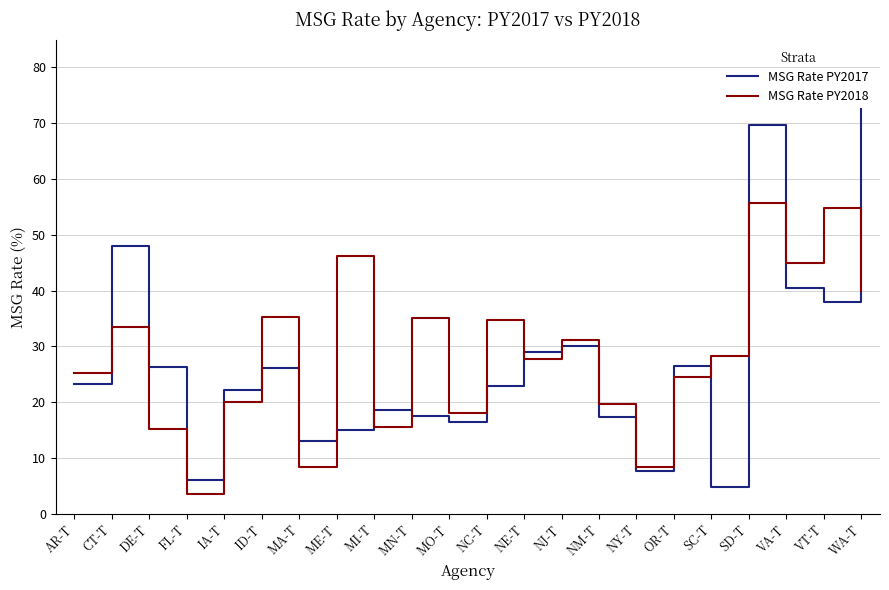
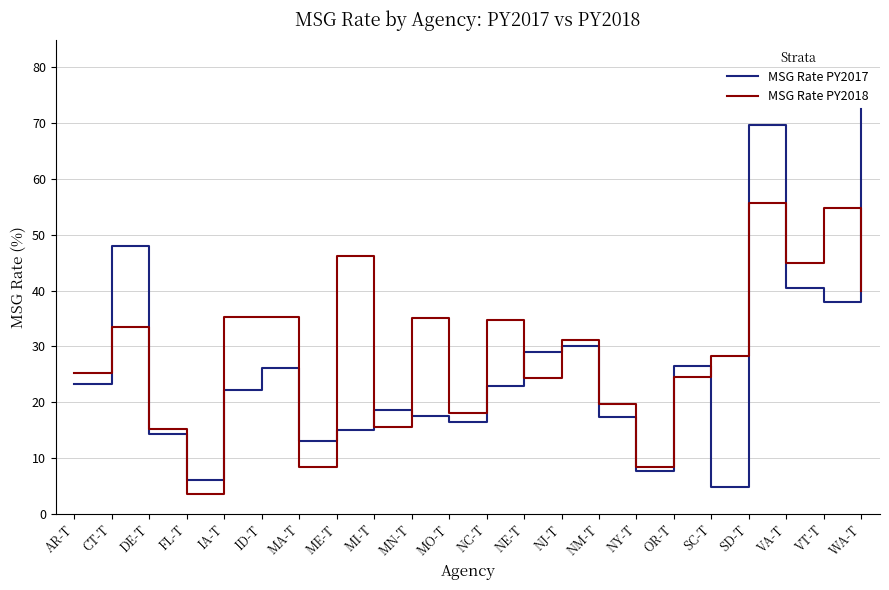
  {
    "MSG Rate PY2017": {
      "AR-T": 23,
      "CT-T": 48,
-     "DE-T": 26,
+     "DE-T": 14,
      "FL-T": 6,
      "IA-T": 22,
      "ID-T": 26,
      "MA-T": 13,
      "ME-T": 15,
      "MI-T": 19,
      "MN-T": 18,
      "MO-T": 16,
      "NC-T": 23,
      "NE-T": 29,
      "NJ-T": 30,
      "NM-T": 17,
      "NY-T": 8,
      "OR-T": 26,
      "SC-T": 5,
      "SD-T": 70,
      "VA-T": 40,
      "VT-T": 38,
      "WA-T": 73
    },
    "MSG Rate PY2018": {
      "AR-T": 25,
      "CT-T": 33,
      "DE-T": 15,
      "FL-T": 4,
-     "IA-T": 20,
+     "IA-T": 35,
      "ID-T": 35,
      "MA-T": 8,
      "ME-T": 46,
      "MI-T": 16,
      "MN-T": 35,
      "MO-T": 18,
      "NC-T": 35,
-     "NE-T": 28,
+     "NE-T": 24,
      "NJ-T": 31,
      "NM-T": 20,
      "NY-T": 8,
      "OR-T": 25,
      "SC-T": 28,
      "SD-T": 56,
      "VA-T": 45,
      "VT-T": 55,
      "WA-T": 40
    }
  }
